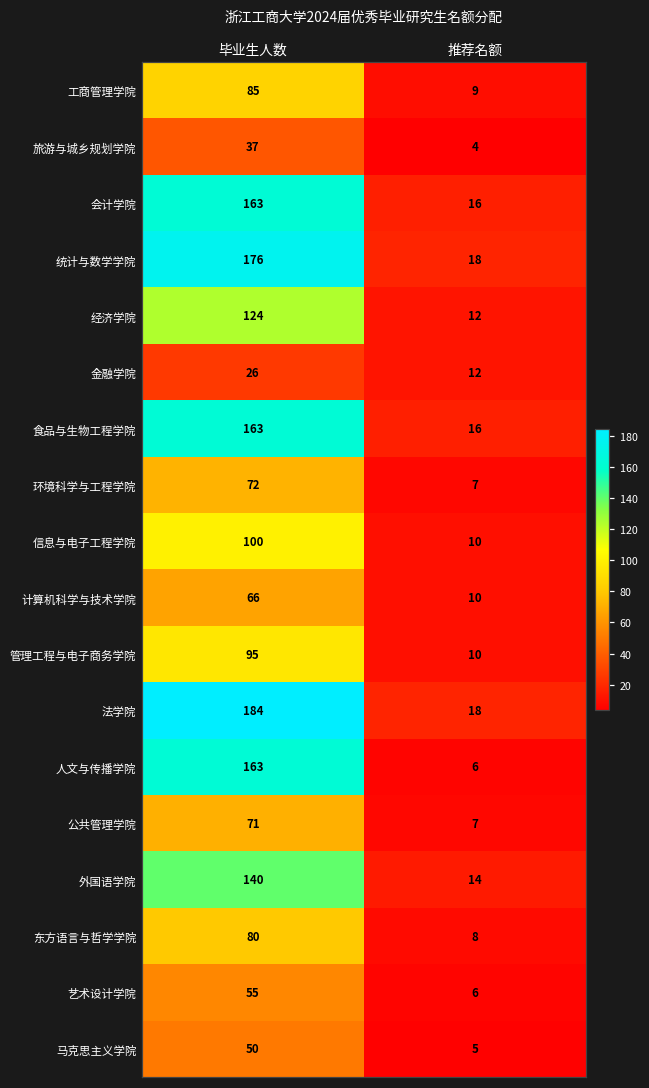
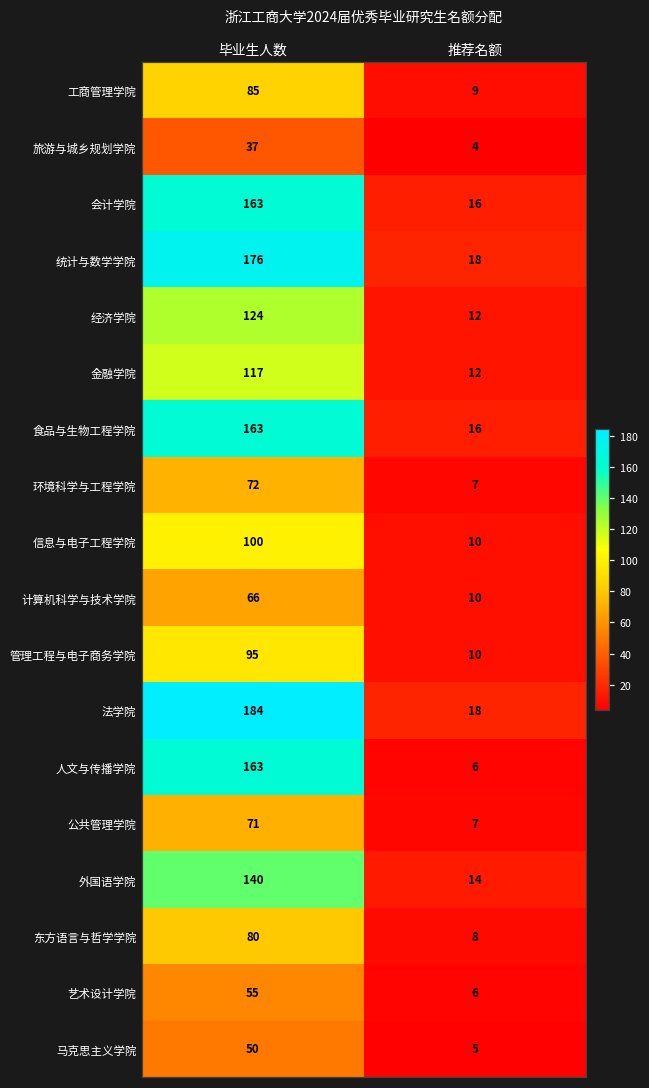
  {
    "工商管理学院": {
      "毕业生人数": 85,
      "推荐名额": 9
    },
    "旅游与城乡规划学院": {
      "毕业生人数": 37,
      "推荐名额": 4
    },
    "会计学院": {
      "毕业生人数": 163,
      "推荐名额": 16
    },
    "统计与数学学院": {
      "毕业生人数": 176,
      "推荐名额": 18
    },
    "经济学院": {
      "毕业生人数": 124,
      "推荐名额": 12
    },
    "金融学院": {
-     "毕业生人数": 26,
+     "毕业生人数": 117,
      "推荐名额": 12
    },
    "食品与生物工程学院": {
      "毕业生人数": 163,
      "推荐名额": 16
    },
    "环境科学与工程学院": {
      "毕业生人数": 72,
      "推荐名额": 7
    },
    "信息与电子工程学院": {
      "毕业生人数": 100,
      "推荐名额": 10
    },
    "计算机科学与技术学院": {
      "毕业生人数": 66,
      "推荐名额": 10
    },
    "管理工程与电子商务学院": {
      "毕业生人数": 95,
      "推荐名额": 10
    },
    "法学院": {
      "毕业生人数": 184,
      "推荐名额": 18
    },
    "人文与传播学院": {
      "毕业生人数": 163,
      "推荐名额": 6
    },
    "公共管理学院": {
      "毕业生人数": 71,
      "推荐名额": 7
    },
    "外国语学院": {
      "毕业生人数": 140,
      "推荐名额": 14
    },
    "东方语言与哲学学院": {
      "毕业生人数": 80,
      "推荐名额": 8
    },
    "艺术设计学院": {
      "毕业生人数": 55,
      "推荐名额": 6
    },
    "马克思主义学院": {
      "毕业生人数": 50,
      "推荐名额": 5
    }
  }
